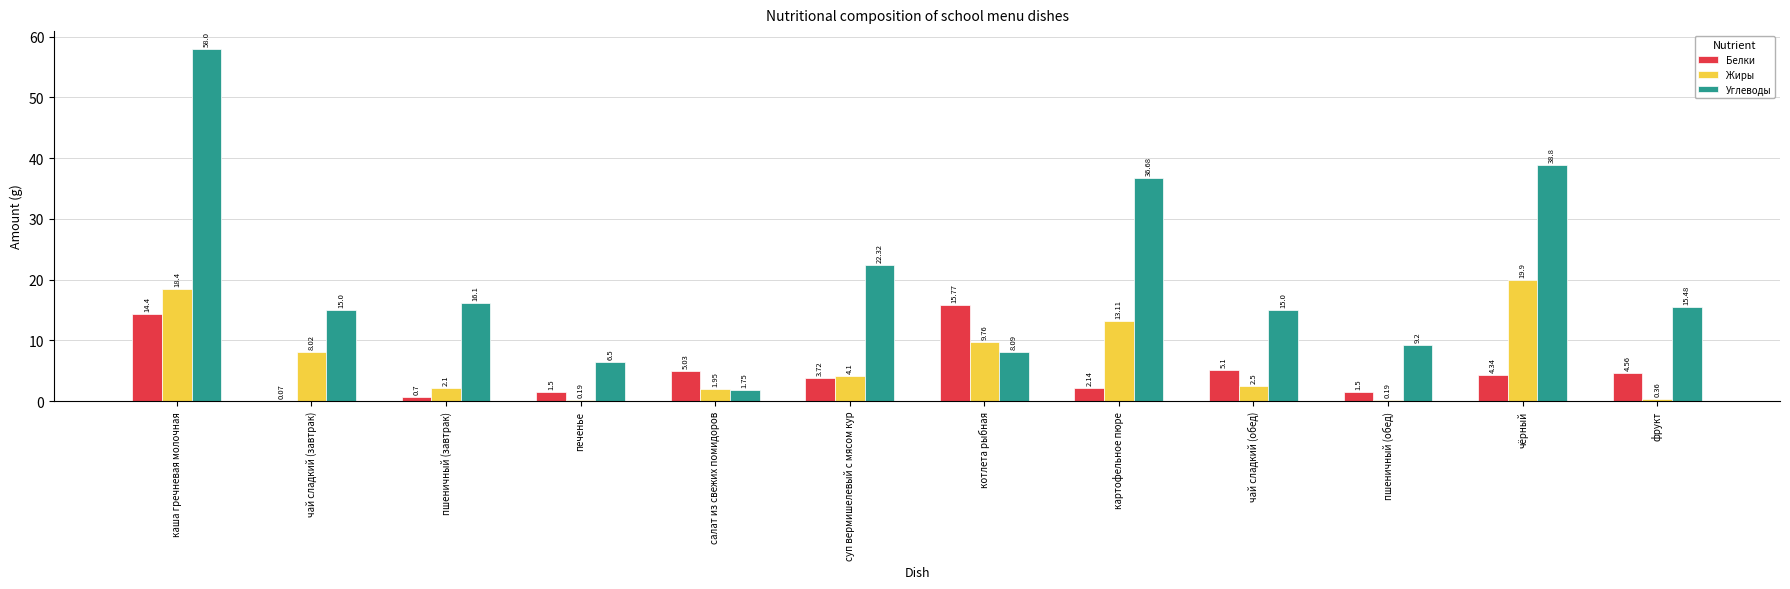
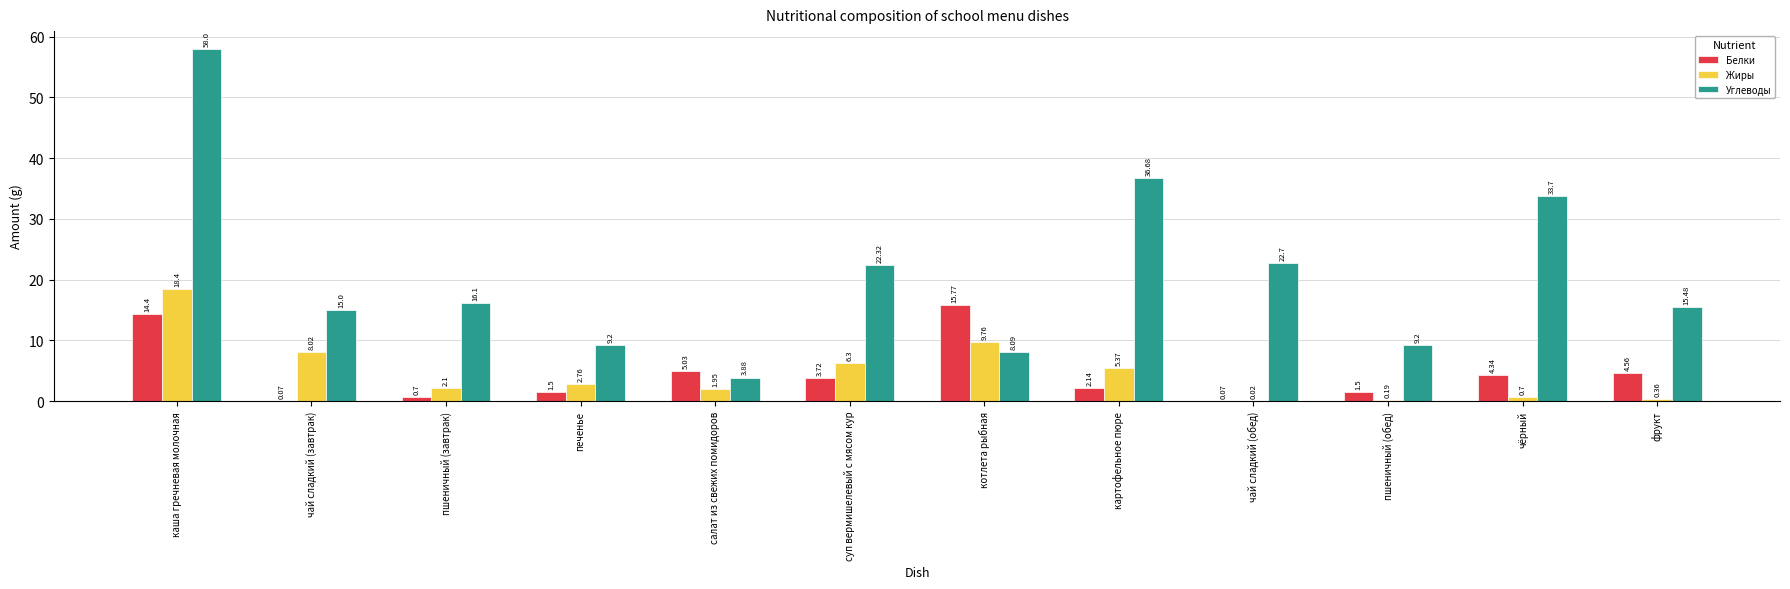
  {
    "Белки": {
      "каша гречневая молочная": 14.4,
      "чай сладкий (завтрак)": 0.07,
      "пшеничный (завтрак)": 0.7,
      "печенье": 1.5,
      "салат из свежих помидоров": 5.03,
      "суп вермишелевый с мясом кур": 3.72,
      "котлета рыбная": 15.77,
      "картофельное пюре": 2.14,
-     "чай сладкий (обед)": 5.1,
+     "чай сладкий (обед)": 0.07,
      "пшеничный (обед)": 1.5,
      "чёрный": 4.34,
      "фрукт": 4.56
    },
    "Жиры": {
      "каша гречневая молочная": 18.4,
      "чай сладкий (завтрак)": 8.02,
      "пшеничный (завтрак)": 2.1,
-     "печенье": 0.19,
+     "печенье": 2.76,
      "салат из свежих помидоров": 1.95,
-     "суп вермишелевый с мясом кур": 4.1,
+     "суп вермишелевый с мясом кур": 6.3,
      "котлета рыбная": 9.76,
-     "картофельное пюре": 13.11,
-     "чай сладкий (обед)": 2.5,
+     "картофельное пюре": 5.37,
+     "чай сладкий (обед)": 0.02,
      "пшеничный (обед)": 0.19,
-     "чёрный": 19.9,
+     "чёрный": 0.7,
      "фрукт": 0.36
    },
    "Углеводы": {
      "каша гречневая молочная": 58.0,
      "чай сладкий (завтрак)": 15.0,
      "пшеничный (завтрак)": 16.1,
-     "печенье": 6.5,
-     "салат из свежих помидоров": 1.75,
+     "печенье": 9.2,
+     "салат из свежих помидоров": 3.88,
      "суп вермишелевый с мясом кур": 22.32,
      "котлета рыбная": 8.09,
      "картофельное пюре": 36.68,
-     "чай сладкий (обед)": 15.0,
+     "чай сладкий (обед)": 22.7,
      "пшеничный (обед)": 9.2,
-     "чёрный": 38.8,
+     "чёрный": 33.7,
      "фрукт": 15.48
    }
  }
